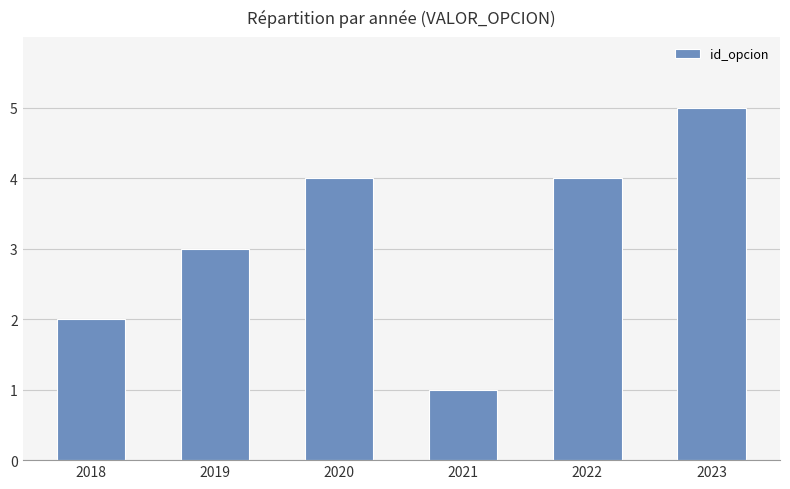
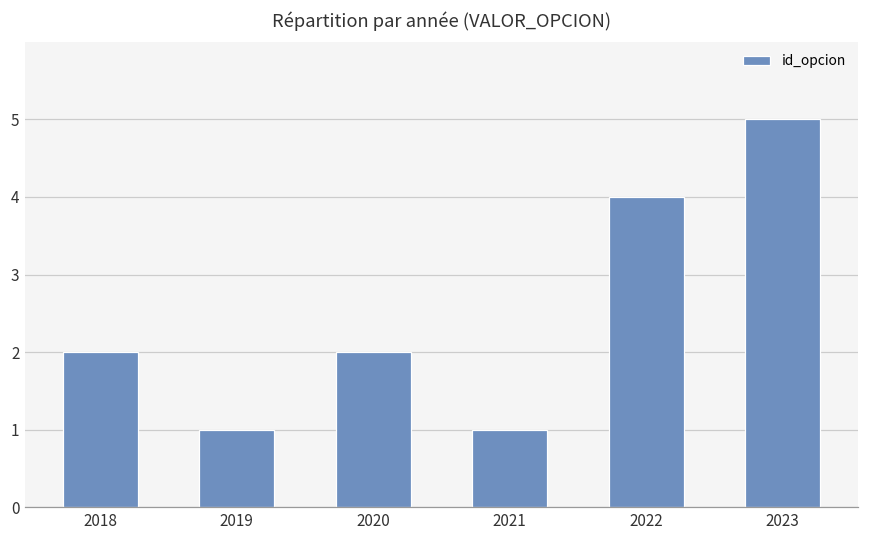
  {
    "2018": 2,
-   "2019": 3,
-   "2020": 4,
+   "2019": 1,
+   "2020": 2,
    "2021": 1,
    "2022": 4,
    "2023": 5
  }
